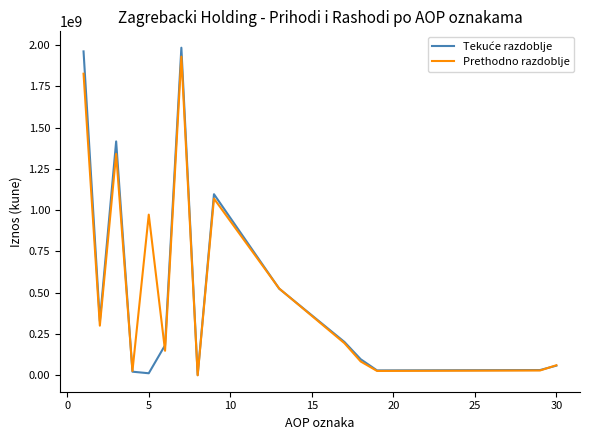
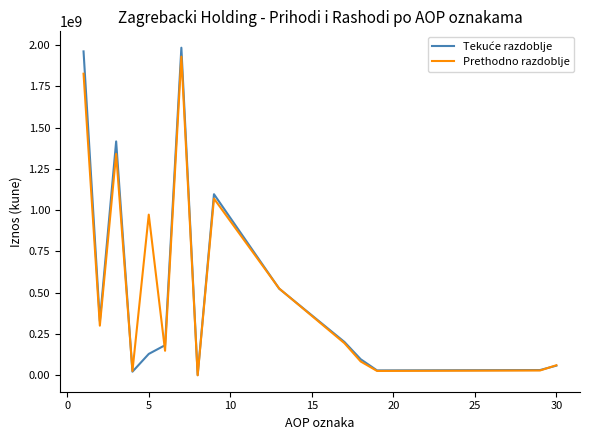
  {
    "Tekuće razdoblje": {
-     "5": 10000000
+     "5": 130000000
    },
    "Prethodno razdoblje": {
      "5": 970000000
    }
  }
